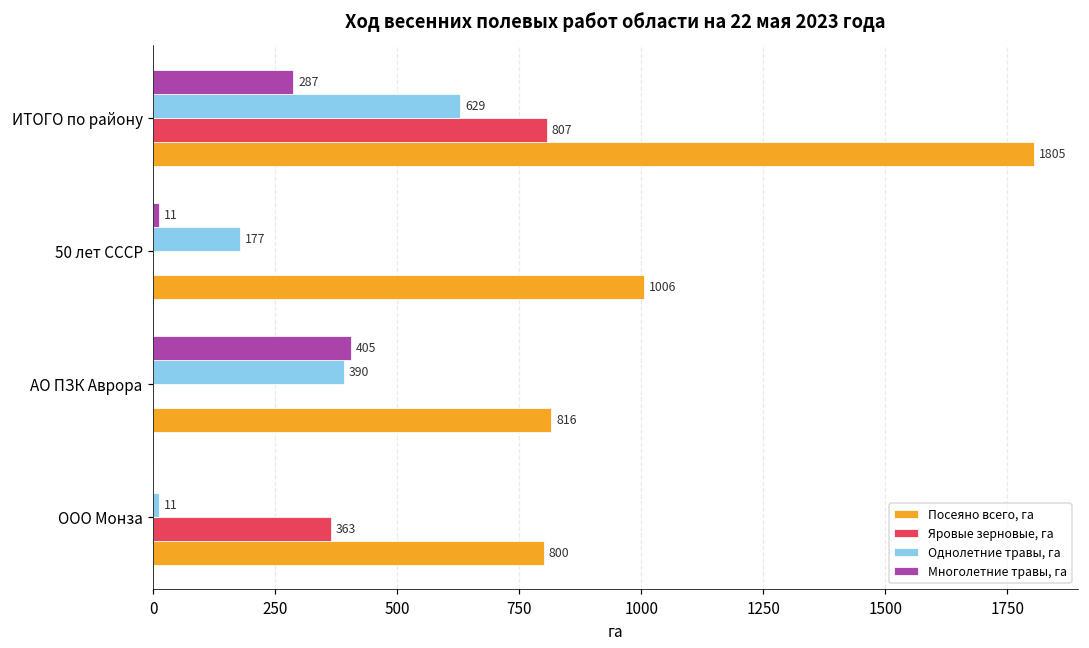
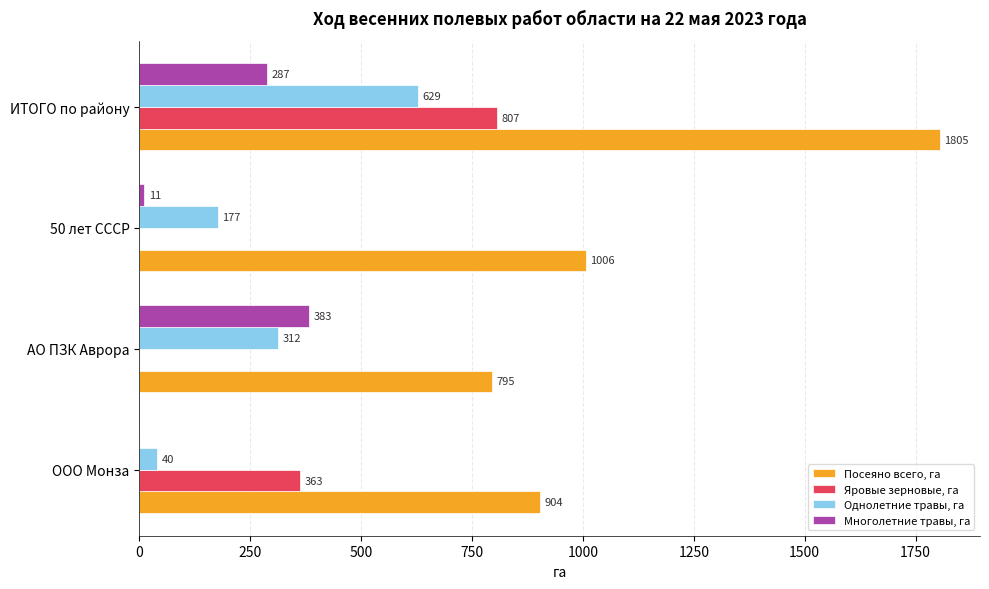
  {
    "Посеяно всего, га": {
      "ИТОГО по району": 1805,
      "50 лет СССР": 1006,
-     "АО ПЗК Аврора": 816,
-     "ООО Монза": 800
+     "АО ПЗК Аврора": 795,
+     "ООО Монза": 904
    },
    "Яровые зерновые, га": {
      "ИТОГО по району": 807,
      "ООО Монза": 363
    },
    "Однолетние травы, га": {
      "ИТОГО по району": 629,
      "50 лет СССР": 177,
-     "АО ПЗК Аврора": 390,
-     "ООО Монза": 11
+     "АО ПЗК Аврора": 312,
+     "ООО Монза": 40
    },
    "Многолетние травы, га": {
      "ИТОГО по району": 287,
      "50 лет СССР": 11,
-     "АО ПЗК Аврора": 405
+     "АО ПЗК Аврора": 383
    }
  }
